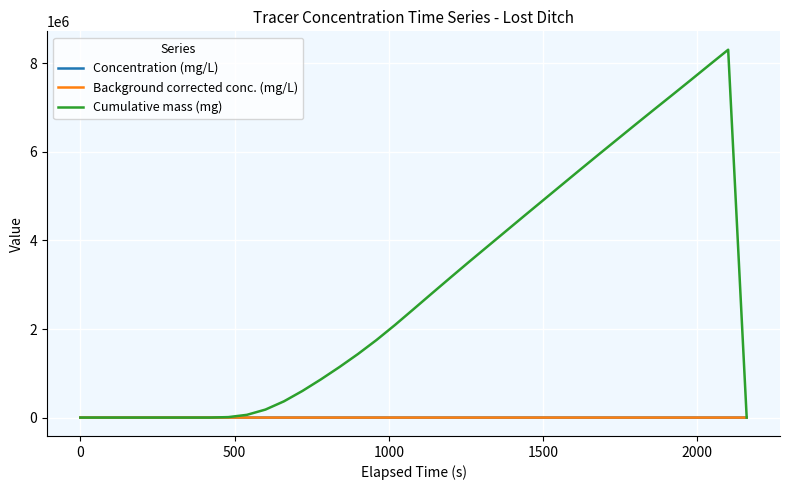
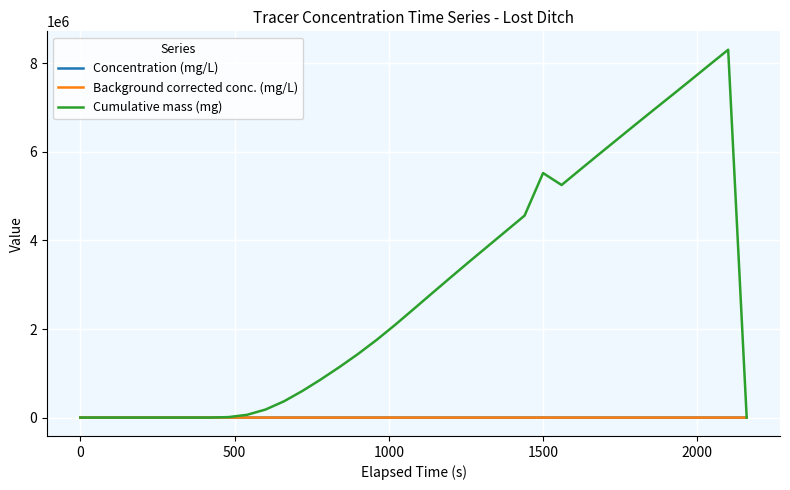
  {
    "Background corrected conc. (mg/L)": {
      "1500": 0
    },
    "Cumulative mass (mg)": {
-     "1500": 4900000
+     "1500": 5500000
    }
  }
